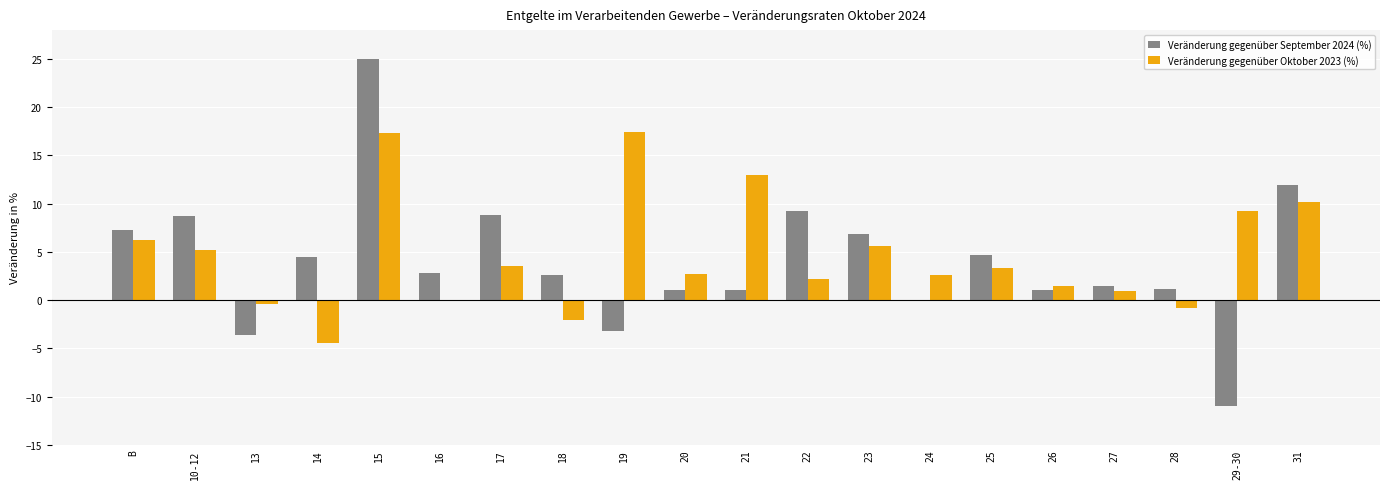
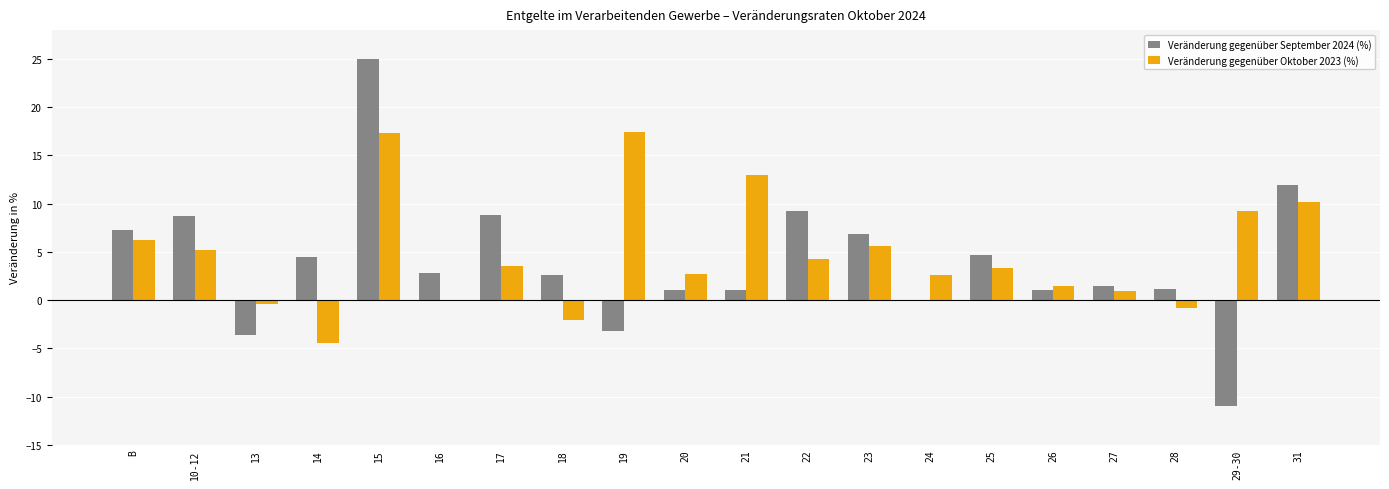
  {
    "Veränderung gegenüber September 2024 (%)": {
      "B": 7,
      "10-12": 9,
      "13": -4,
      "14": 5,
      "15": 25,
      "16": 3,
      "17": 9,
      "18": 3,
      "19": -3,
      "20": 1,
      "21": 1,
      "22": 9,
      "23": 7,
      "24": 0,
      "25": 5,
      "26": 1,
      "27": 2,
      "28": 1,
      "29-30": -11,
      "31": 12
    },
    "Veränderung gegenüber Oktober 2023 (%)": {
      "B": 6,
      "10-12": 5,
      "13": 0,
      "14": -4,
      "15": 17,
      "16": 0,
      "17": 4,
      "18": -2,
      "19": 17,
      "20": 3,
      "21": 13,
-     "22": 2,
+     "22": 4,
      "23": 6,
      "24": 3,
      "25": 3,
      "26": 2,
      "27": 1,
      "28": -1,
      "29-30": 9,
      "31": 10
    }
  }
